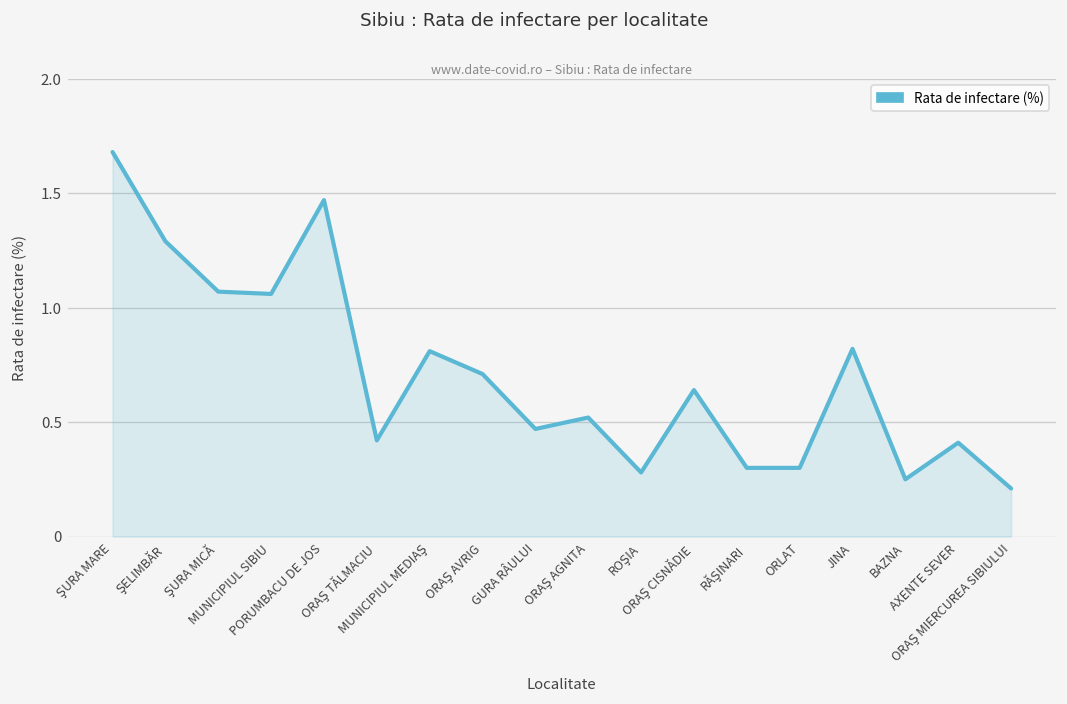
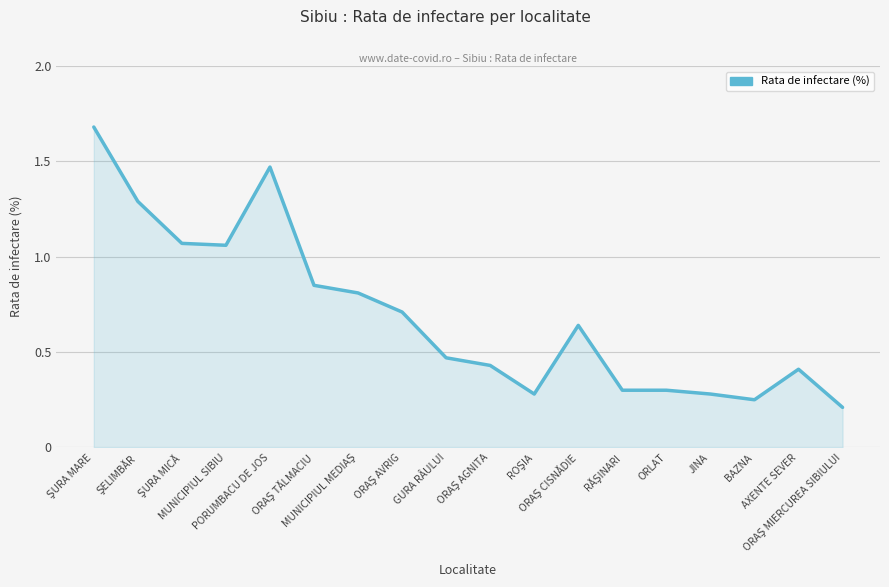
  {
    "ŞURA MARE": 1.68,
    "ŞELIMBĂR": 1.29,
    "ŞURA MICĂ": 1.07,
    "MUNICIPIUL SIBIU": 1.06,
    "PORUMBACU DE JOS": 1.47,
-   "ORAŞ TĂLMACIU": 0.42,
+   "ORAŞ TĂLMACIU": 0.85,
    "MUNICIPIUL MEDIAŞ": 0.81,
    "ORAŞ AVRIG": 0.71,
    "GURA RÂULUI": 0.47,
-   "ORAŞ AGNITA": 0.52,
+   "ORAŞ AGNITA": 0.43,
    "ROŞIA": 0.28,
    "ORAŞ CISNĂDIE": 0.64,
    "RĂŞINARI": 0.30,
    "ORLAT": 0.30,
-   "JINA": 0.82,
+   "JINA": 0.28,
    "BAZNA": 0.25,
    "AXENTE SEVER": 0.41,
    "ORAŞ MIERCUREA SIBIULUI": 0.21
  }
